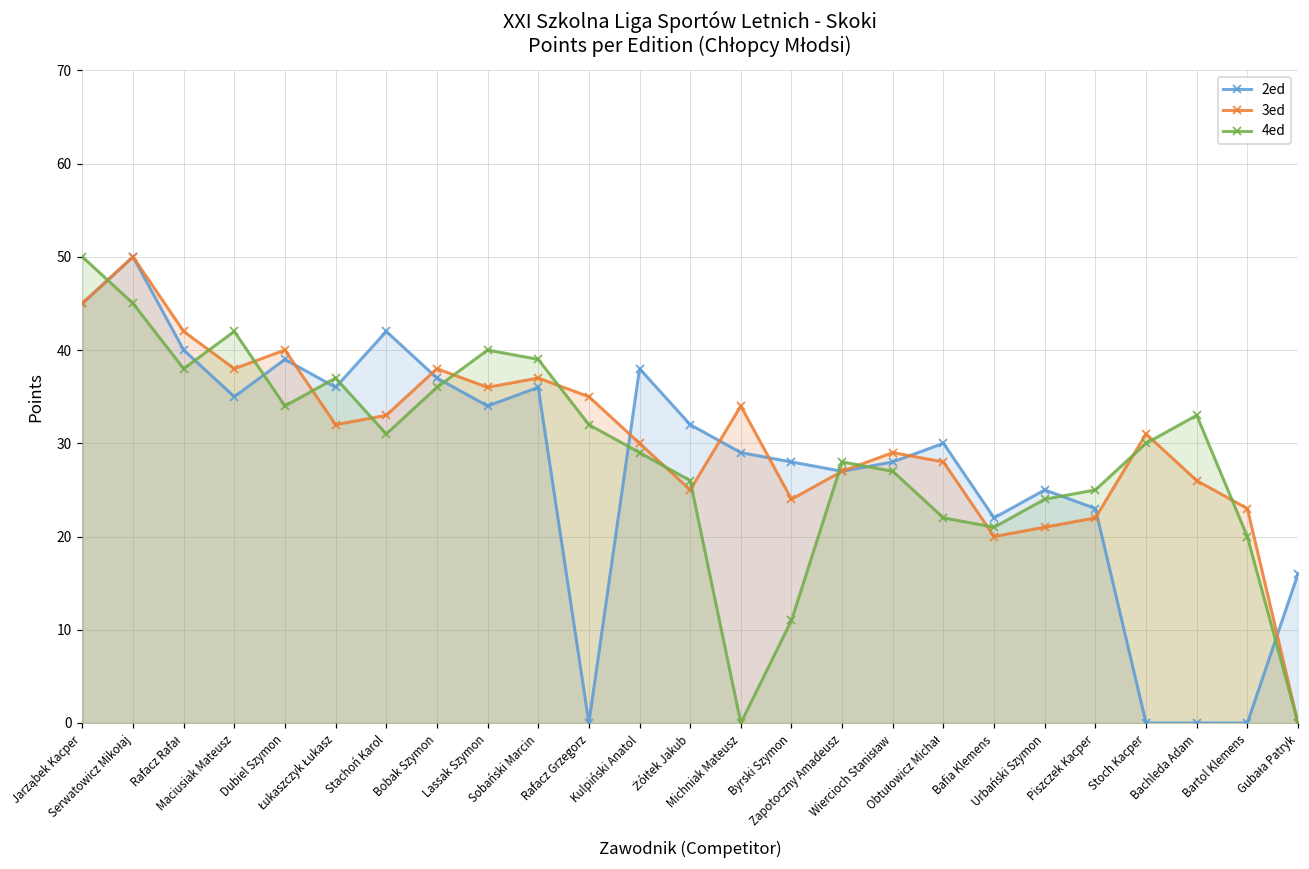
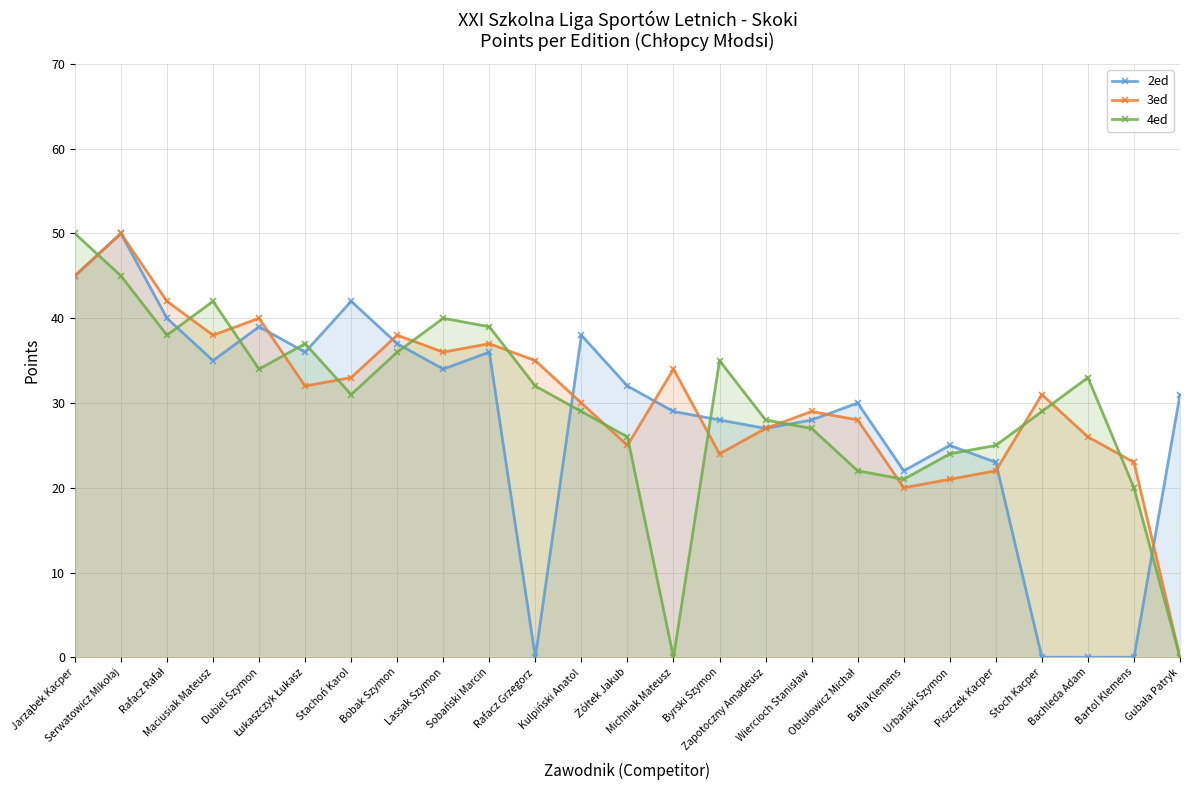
  {
    "2ed": {
      "Rafacz Rafał": 40,
      "Maciusiak Mateusz": 35,
      "Dubiel Szymon": 39,
      "Łukaszczyk Łukasz": 36,
      "Stachoń Karol": 42,
      "Bobak Szymon": 37,
      "Lassak Szymon": 34,
      "Sobański Marcin": 36,
      "Rafacz Grzegorz": 0,
      "Kulpiński Anatol": 38,
      "Żółtek Jakub": 32,
      "Michniak Mateusz": 29,
      "Byrski Szymon": 28,
      "Wiercioch Stanisław": 28,
      "Obtułowicz Michał": 30,
      "Bafia Klemens": 22,
      "Urbański Szymon": 25,
      "Piszczek Kacper": 23,
      "Stoch Kacper": 0,
      "Bachleda Adam": 0,
      "Bartol Klemens": 0,
-     "Gubała Patryk": 16
+     "Gubała Patryk": 31
    },
    "3ed": {
      "Rafacz Rafał": 42,
      "Maciusiak Mateusz": 38,
      "Dubiel Szymon": 40,
      "Łukaszczyk Łukasz": 32,
      "Stachoń Karol": 33,
      "Bobak Szymon": 38,
      "Lassak Szymon": 36,
      "Sobański Marcin": 37,
      "Rafacz Grzegorz": 35,
      "Kulpiński Anatol": 30,
      "Żółtek Jakub": 25,
      "Michniak Mateusz": 34,
      "Byrski Szymon": 24,
      "Wiercioch Stanisław": 29,
      "Obtułowicz Michał": 28,
      "Bafia Klemens": 20,
      "Urbański Szymon": 21,
      "Piszczek Kacper": 22,
      "Stoch Kacper": 31,
      "Bachleda Adam": 26,
      "Bartol Klemens": 23
    },
    "4ed": {
      "Jarząbek Kacper": 50,
      "Serwatowicz Mikołaj": 45,
      "Rafacz Rafał": 38,
      "Maciusiak Mateusz": 42,
      "Dubiel Szymon": 34,
      "Łukaszczyk Łukasz": 37,
      "Stachoń Karol": 31,
      "Bobak Szymon": 36,
      "Lassak Szymon": 40,
      "Sobański Marcin": 39,
      "Rafacz Grzegorz": 32,
      "Kulpiński Anatol": 29,
      "Żółtek Jakub": 26,
      "Michniak Mateusz": 0,
-     "Byrski Szymon": 11,
+     "Byrski Szymon": 35,
      "Zapotoczny Amadeusz": 28,
      "Wiercioch Stanisław": 27,
      "Obtułowicz Michał": 22,
      "Bafia Klemens": 21,
      "Urbański Szymon": 24,
      "Piszczek Kacper": 25,
-     "Stoch Kacper": 30,
+     "Stoch Kacper": 29,
      "Bachleda Adam": 33,
      "Bartol Klemens": 20
    }
  }
